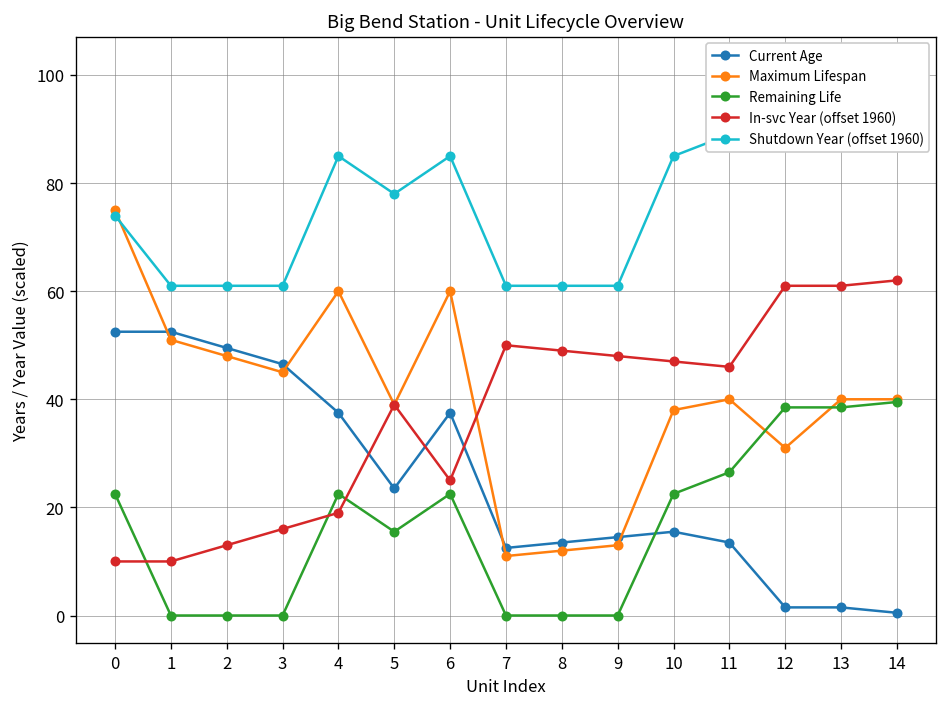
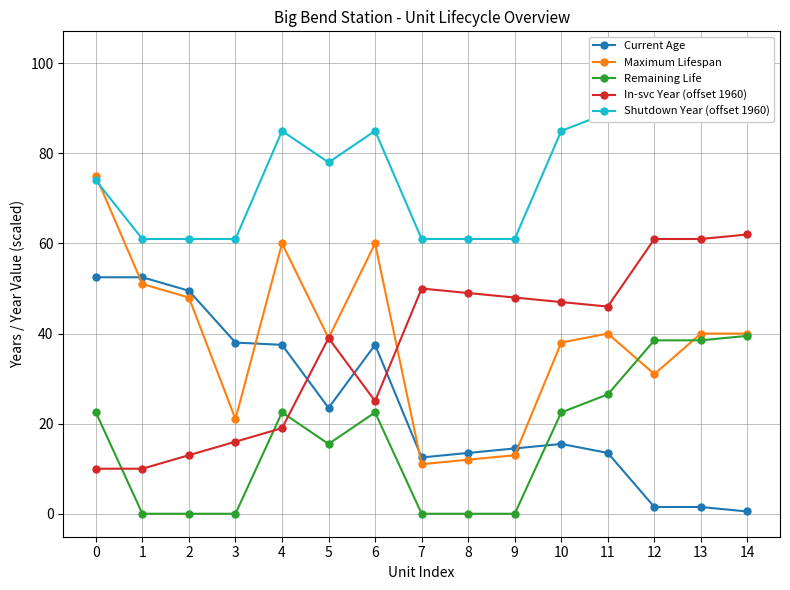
  {
    "Current Age": {
      "0": 53,
      "1": 53,
      "2": 50,
-     "3": 47,
+     "3": 38,
      "4": 38,
      "5": 24,
      "6": 38,
      "7": 13,
      "8": 14,
      "9": 15,
      "10": 16,
      "11": 14,
      "12": 2,
      "13": 2,
      "14": 1
    },
    "Maximum Lifespan": {
      "0": 75,
      "1": 51,
      "2": 48,
-     "3": 45,
+     "3": 21,
      "4": 60,
      "6": 60,
      "7": 11,
      "8": 12,
      "9": 13,
      "10": 38,
      "11": 40,
      "12": 31,
      "13": 40
    },
    "Remaining Life": {
      "0": 23,
      "1": 0,
      "2": 0,
      "3": 0,
      "4": 23,
      "5": 16,
      "6": 23,
      "7": 0,
      "8": 0,
      "9": 0,
      "10": 23,
      "11": 27,
      "12": 39,
      "13": 39
    },
    "In-svc Year (offset 1960)": {
      "0": 10,
      "1": 10,
      "2": 13,
      "3": 16,
      "4": 19,
      "6": 25,
      "7": 50,
      "8": 49,
      "9": 48,
      "10": 47,
      "11": 46,
      "12": 61,
      "13": 61,
      "14": 62
    },
    "Shutdown Year (offset 1960)": {
      "0": 74,
      "1": 61,
      "2": 61,
      "3": 61,
      "4": 85,
      "5": 78,
      "6": 85,
      "7": 61,
      "8": 61,
      "9": 61,
      "10": 85
    }
  }
